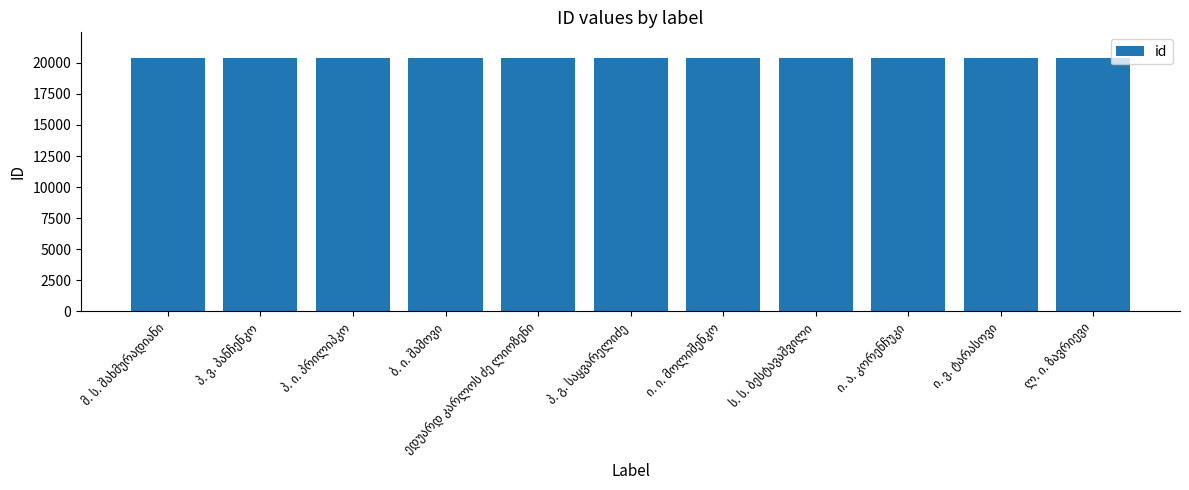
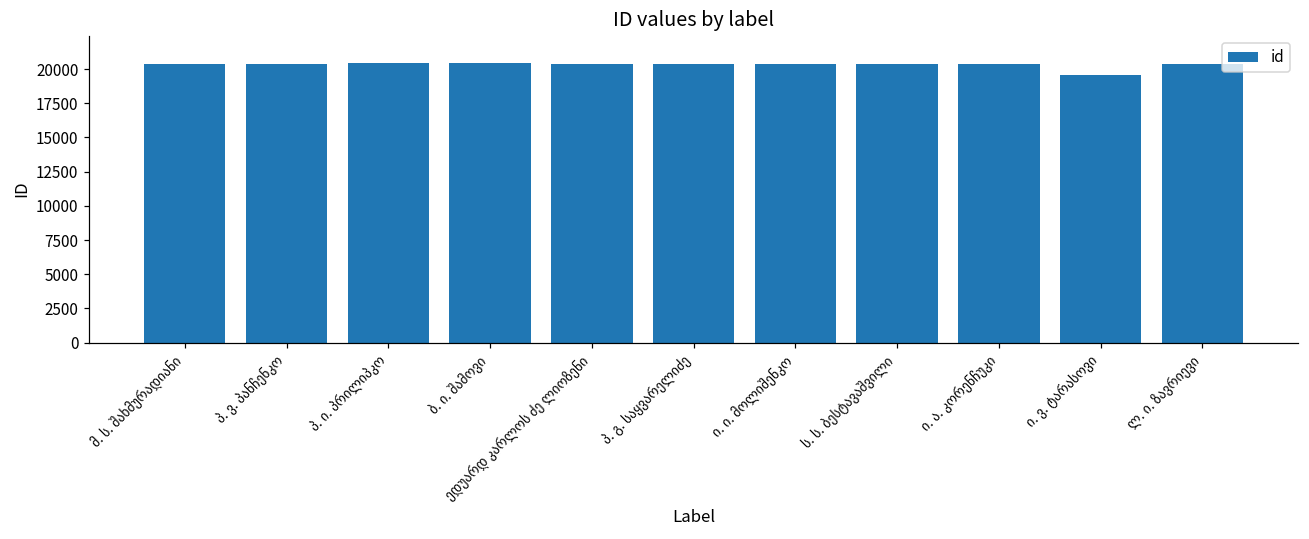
  {
    "მ. ს. შახმურადიანი": 20400,
    "პ. ვ. პანჩენკო": 20400,
    "პ. ი. პრილიპკო": 20400,
    "ბ. ი. შამოვი": 20400,
    "ედუარდ კარლოს ძე ლიოზენი": 20400,
    "პ. გ. საყვარელიძე": 20400,
    "ი. ი. მოლიშენკო": 20400,
    "ს. ს. ბესტავაშვილი": 20400,
    "ი. ა. კორენჩუკი": 20400,
-   "ი. ვ. ტარასოვი": 20400,
+   "ი. ვ. ტარასოვი": 19500,
    "ლ. ი. ზავრიევი": 20400
  }
